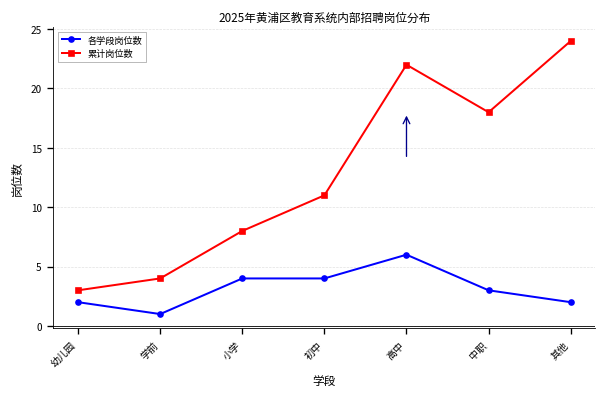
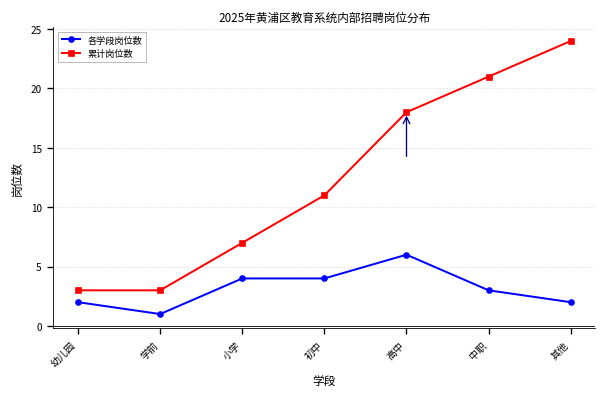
  {
    "各学段岗位数": {
      "幼儿园": 2,
      "学前": 1,
      "小学": 4,
      "初中": 4,
      "高中": 6,
      "中职": 3,
      "其他": 2
    },
    "累计岗位数": {
      "幼儿园": 3,
-     "学前": 4,
-     "小学": 8,
+     "学前": 3,
+     "小学": 7,
      "初中": 11,
-     "高中": 22,
-     "中职": 18,
+     "高中": 18,
+     "中职": 21,
      "其他": 24
    }
  }
